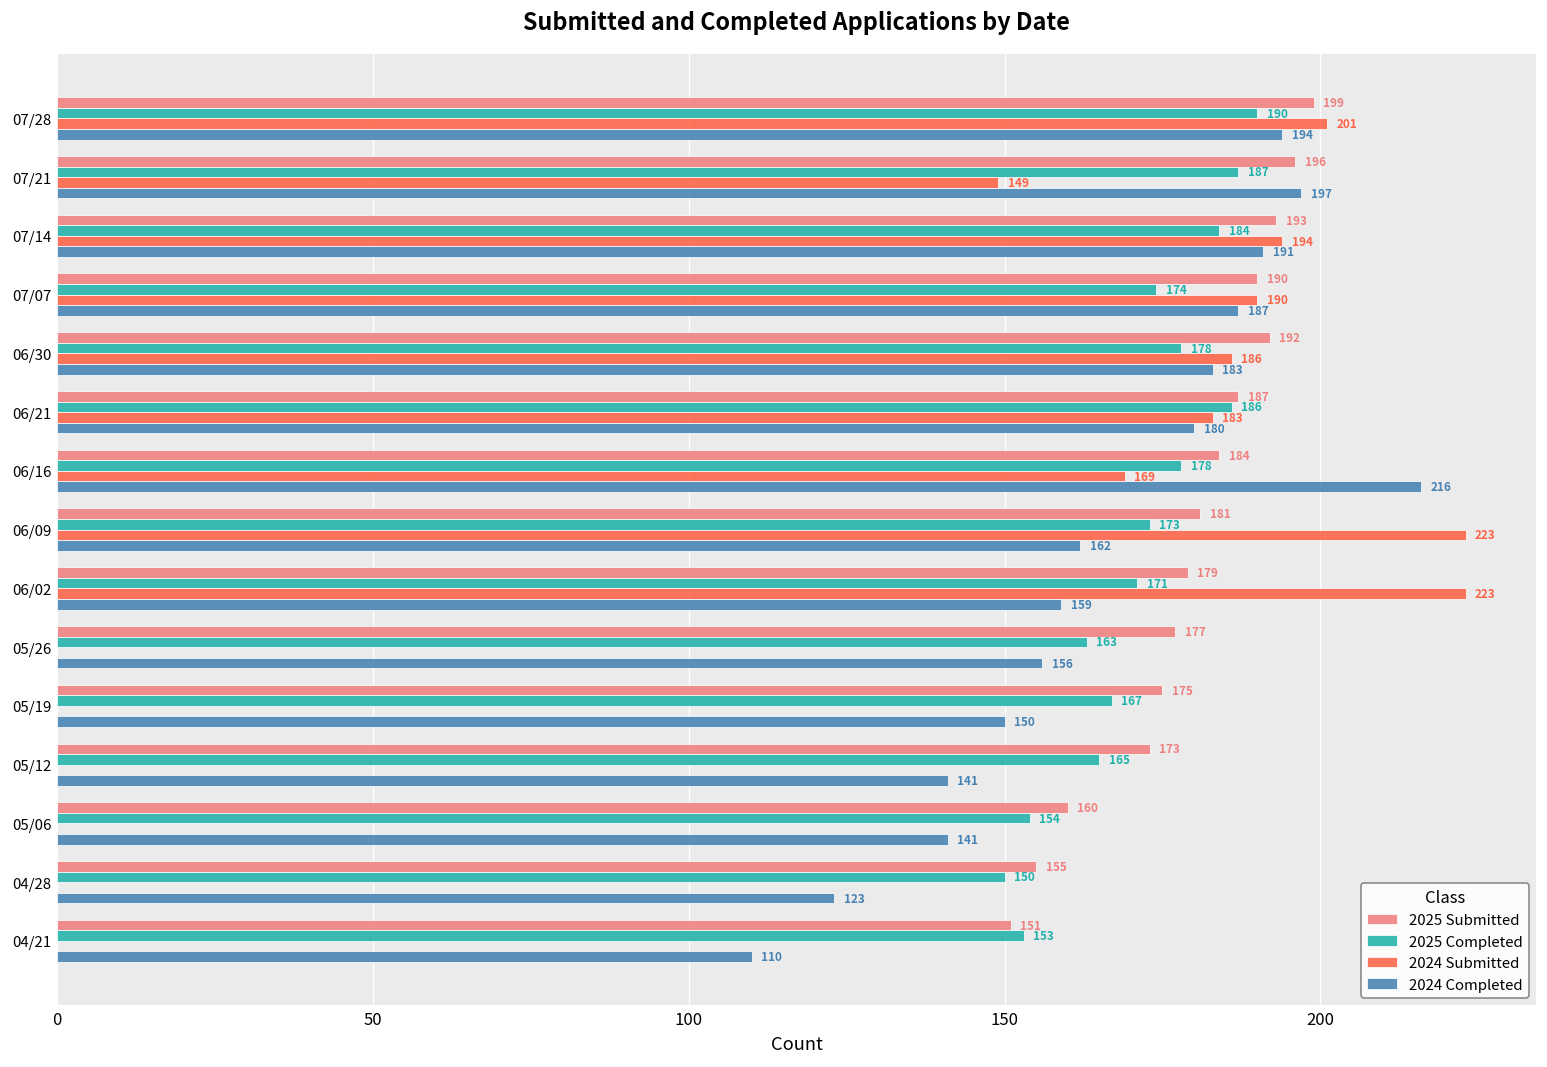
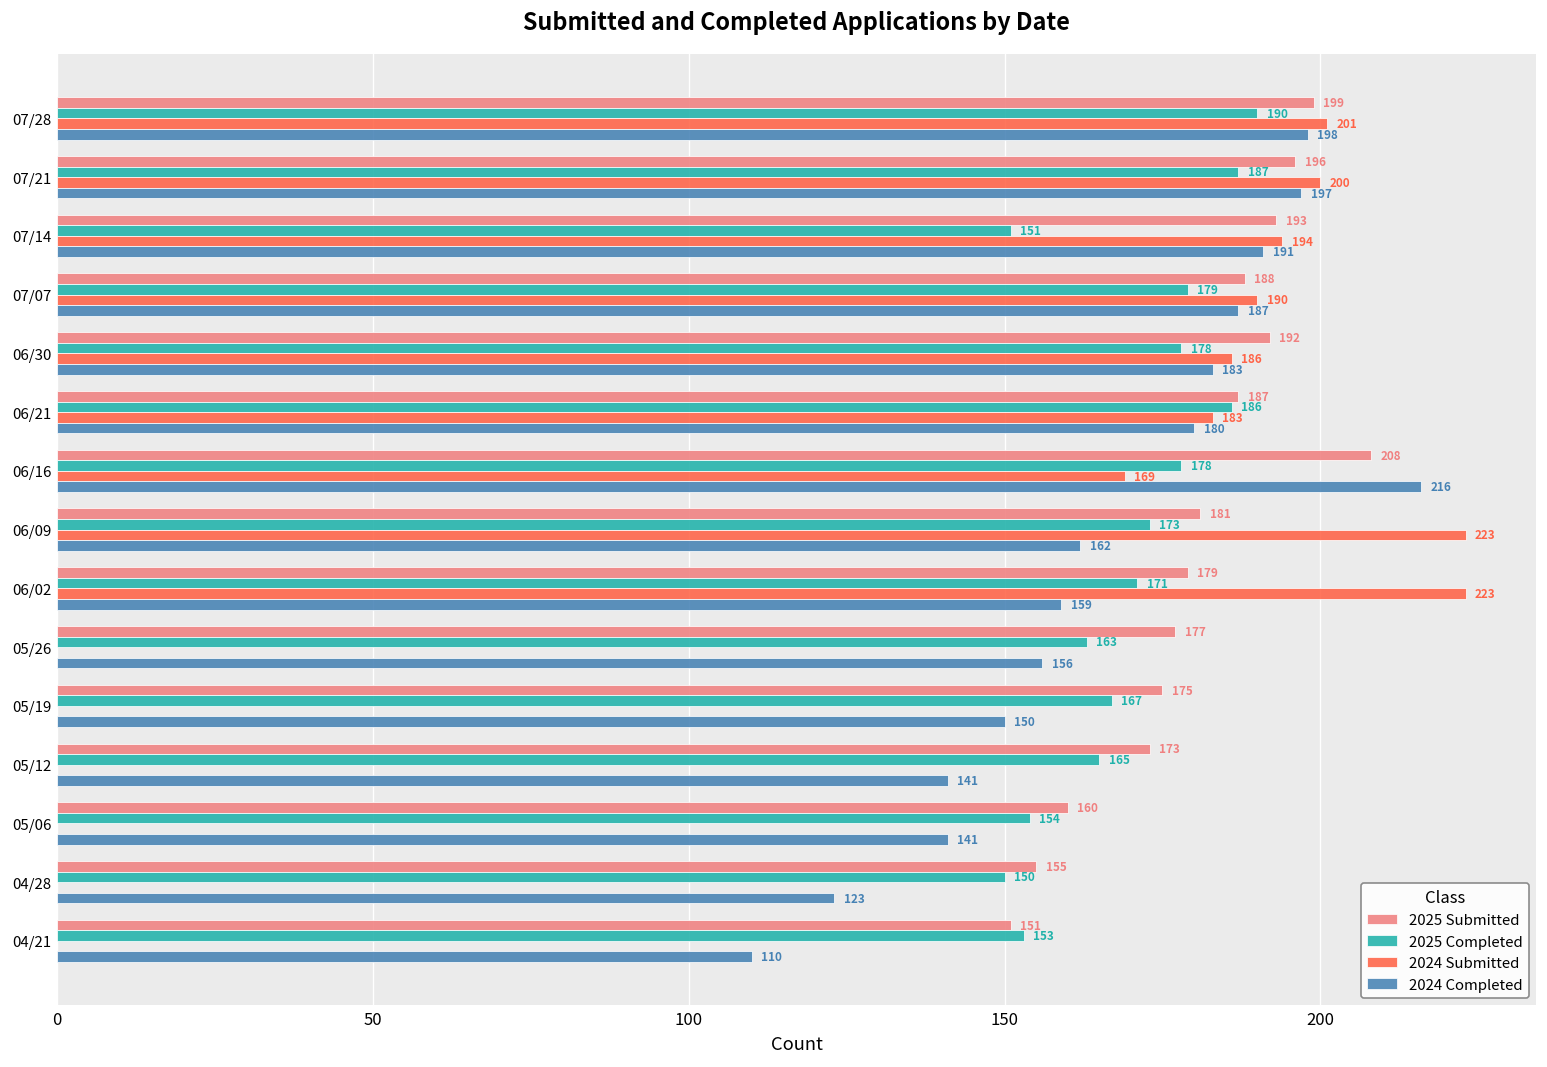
  {
    "2025 Submitted": {
      "07/28": 199,
      "07/21": 196,
      "07/14": 193,
-     "07/07": 190,
+     "07/07": 188,
      "06/30": 192,
      "06/21": 187,
-     "06/16": 184,
+     "06/16": 208,
      "06/09": 181,
      "06/02": 179,
      "05/26": 177,
      "05/19": 175,
      "05/12": 173,
      "05/06": 160,
      "04/28": 155,
      "04/21": 151
    },
    "2025 Completed": {
      "07/28": 190,
      "07/21": 187,
-     "07/14": 184,
-     "07/07": 174,
+     "07/14": 151,
+     "07/07": 179,
      "06/30": 178,
      "06/21": 186,
      "06/16": 178,
      "06/09": 173,
      "06/02": 171,
      "05/26": 163,
      "05/19": 167,
      "05/12": 165,
      "05/06": 154,
      "04/28": 150,
      "04/21": 153
    },
    "2024 Submitted": {
      "07/28": 201,
-     "07/21": 149,
+     "07/21": 200,
      "07/14": 194,
      "07/07": 190,
      "06/30": 186,
      "06/21": 183,
      "06/16": 169,
      "06/09": 223,
      "06/02": 223
    },
    "2024 Completed": {
-     "07/28": 194,
+     "07/28": 198,
      "07/21": 197,
      "07/14": 191,
      "07/07": 187,
      "06/30": 183,
      "06/21": 180,
      "06/16": 216,
      "06/09": 162,
      "06/02": 159,
      "05/26": 156,
      "05/19": 150,
      "05/12": 141,
      "05/06": 141,
      "04/28": 123,
      "04/21": 110
    }
  }
